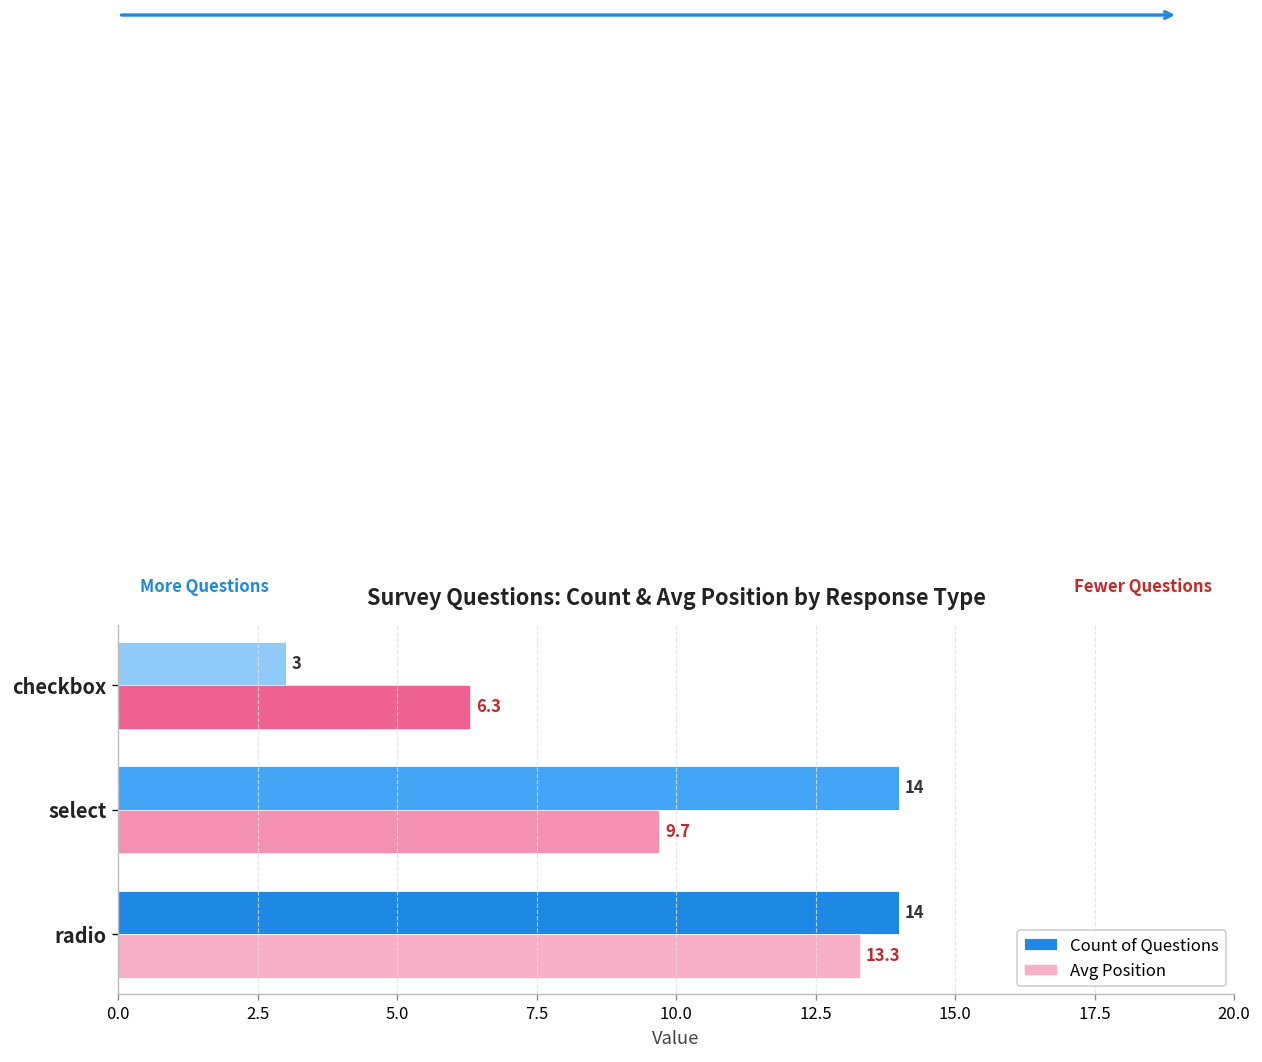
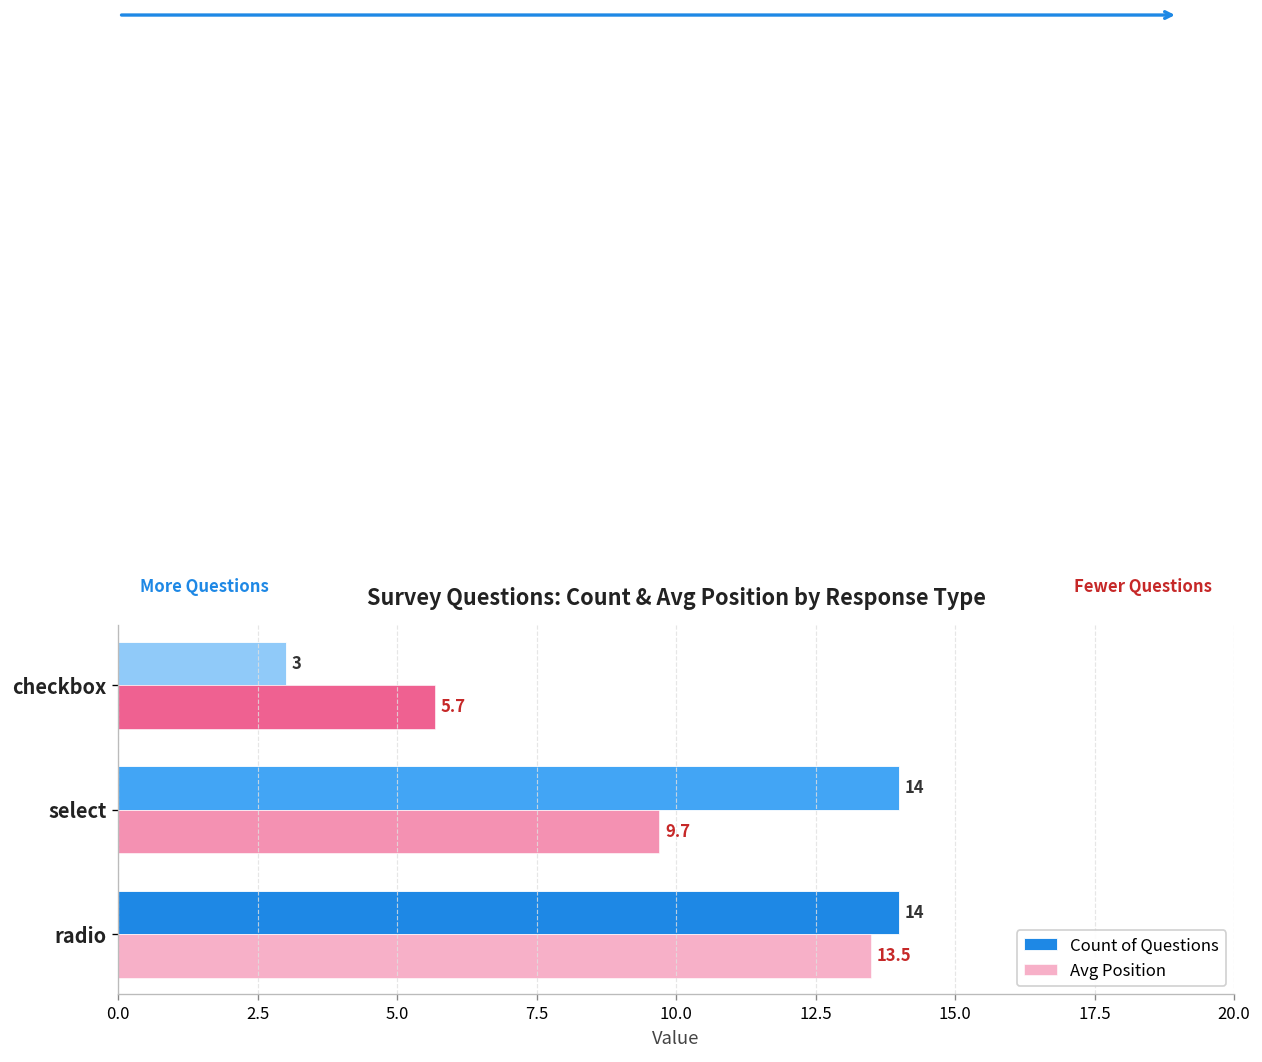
  {
    "Count of Questions": {
      "checkbox": 3,
      "select": 14,
      "radio": 14
    },
    "Avg Position": {
-     "checkbox": 6.3,
+     "checkbox": 5.7,
      "select": 9.7,
-     "radio": 13.3
+     "radio": 13.5
    }
  }
